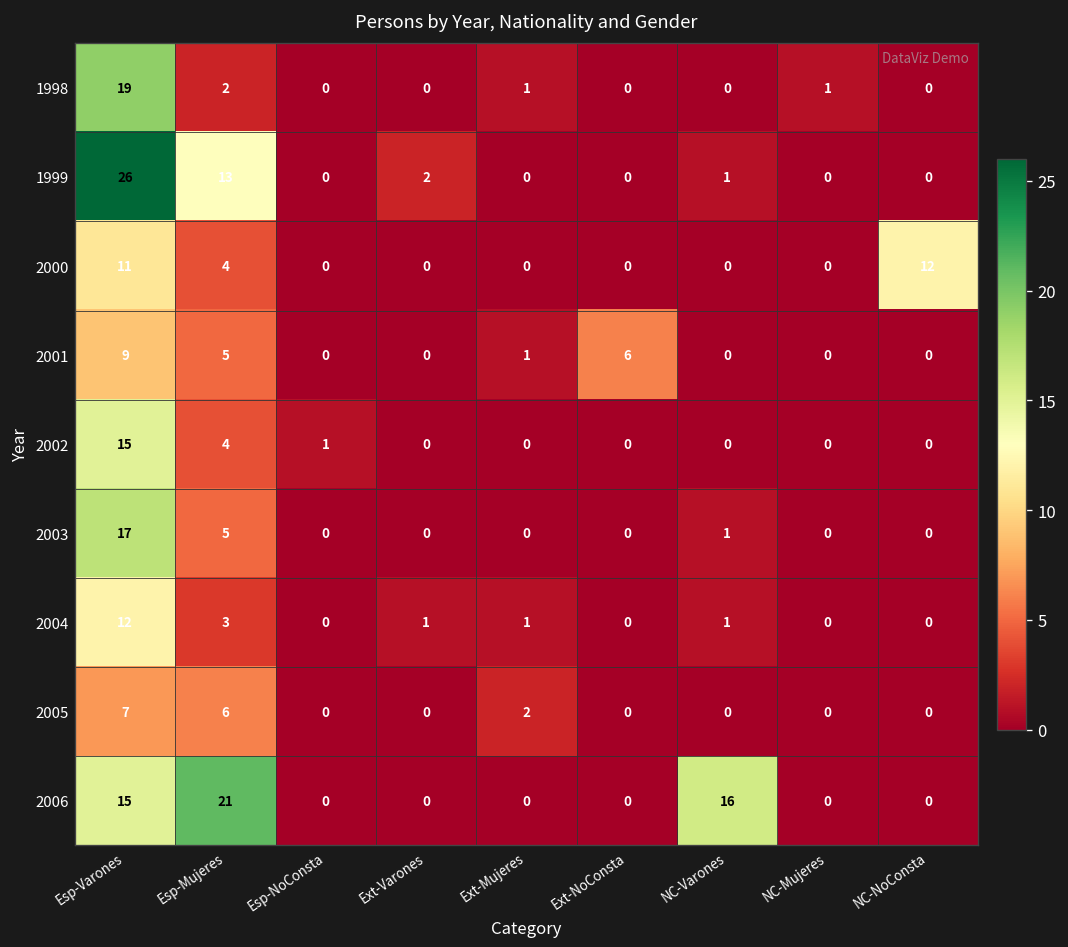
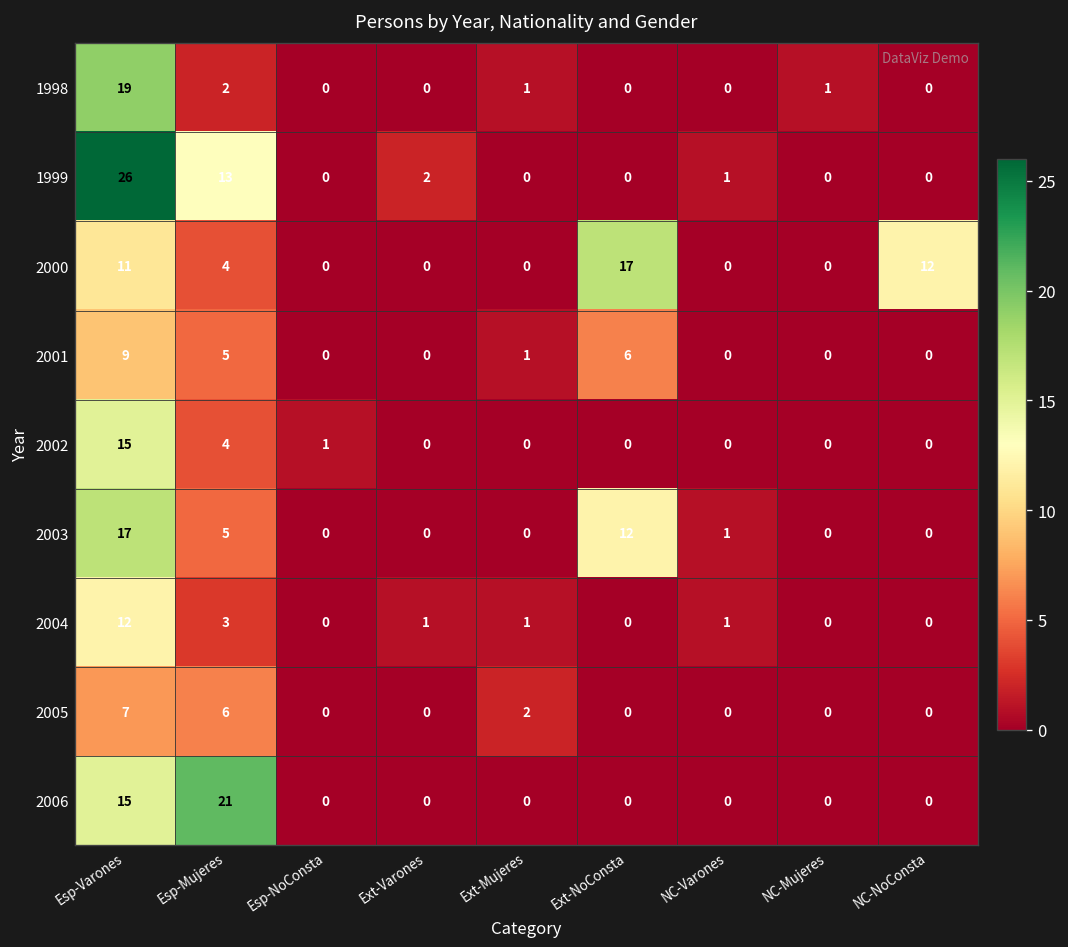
  {
    "1998": {
      "Esp-Varones": 19,
      "Esp-Mujeres": 2,
      "Esp-NoConsta": 0,
      "Ext-Varones": 0,
      "Ext-Mujeres": 1,
      "Ext-NoConsta": 0,
      "NC-Varones": 0,
      "NC-Mujeres": 1
    },
    "1999": {
      "Esp-Varones": 26,
      "Esp-Mujeres": 13,
      "Esp-NoConsta": 0,
      "Ext-Varones": 2,
      "Ext-Mujeres": 0,
      "Ext-NoConsta": 0,
      "NC-Varones": 1,
      "NC-Mujeres": 0,
      "NC-NoConsta": 0
    },
    "2000": {
      "Esp-Varones": 11,
      "Esp-Mujeres": 4,
      "Esp-NoConsta": 0,
      "Ext-Varones": 0,
      "Ext-Mujeres": 0,
-     "Ext-NoConsta": 0,
+     "Ext-NoConsta": 17,
      "NC-Varones": 0,
      "NC-Mujeres": 0,
      "NC-NoConsta": 12
    },
    "2001": {
      "Esp-Varones": 9,
      "Esp-Mujeres": 5,
      "Esp-NoConsta": 0,
      "Ext-Varones": 0,
      "Ext-Mujeres": 1,
      "Ext-NoConsta": 6,
      "NC-Varones": 0,
      "NC-Mujeres": 0,
      "NC-NoConsta": 0
    },
    "2002": {
      "Esp-Varones": 15,
      "Esp-Mujeres": 4,
      "Esp-NoConsta": 1,
      "Ext-Varones": 0,
      "Ext-Mujeres": 0,
      "Ext-NoConsta": 0,
      "NC-Varones": 0,
      "NC-Mujeres": 0,
      "NC-NoConsta": 0
    },
    "2003": {
      "Esp-Varones": 17,
      "Esp-Mujeres": 5,
      "Esp-NoConsta": 0,
      "Ext-Varones": 0,
      "Ext-Mujeres": 0,
-     "Ext-NoConsta": 0,
+     "Ext-NoConsta": 12,
      "NC-Varones": 1,
      "NC-Mujeres": 0,
      "NC-NoConsta": 0
    },
    "2004": {
      "Esp-Varones": 12,
      "Esp-Mujeres": 3,
      "Esp-NoConsta": 0,
      "Ext-Varones": 1,
      "Ext-Mujeres": 1,
      "Ext-NoConsta": 0,
      "NC-Varones": 1,
      "NC-Mujeres": 0,
      "NC-NoConsta": 0
    },
    "2005": {
      "Esp-Varones": 7,
      "Esp-Mujeres": 6,
      "Esp-NoConsta": 0,
      "Ext-Varones": 0,
      "Ext-Mujeres": 2,
      "Ext-NoConsta": 0,
      "NC-Varones": 0,
      "NC-Mujeres": 0,
      "NC-NoConsta": 0
    },
    "2006": {
      "Esp-Varones": 15,
      "Esp-Mujeres": 21,
      "Esp-NoConsta": 0,
      "Ext-Varones": 0,
      "Ext-Mujeres": 0,
      "Ext-NoConsta": 0,
-     "NC-Varones": 16,
+     "NC-Varones": 0,
      "NC-Mujeres": 0,
      "NC-NoConsta": 0
    }
  }
